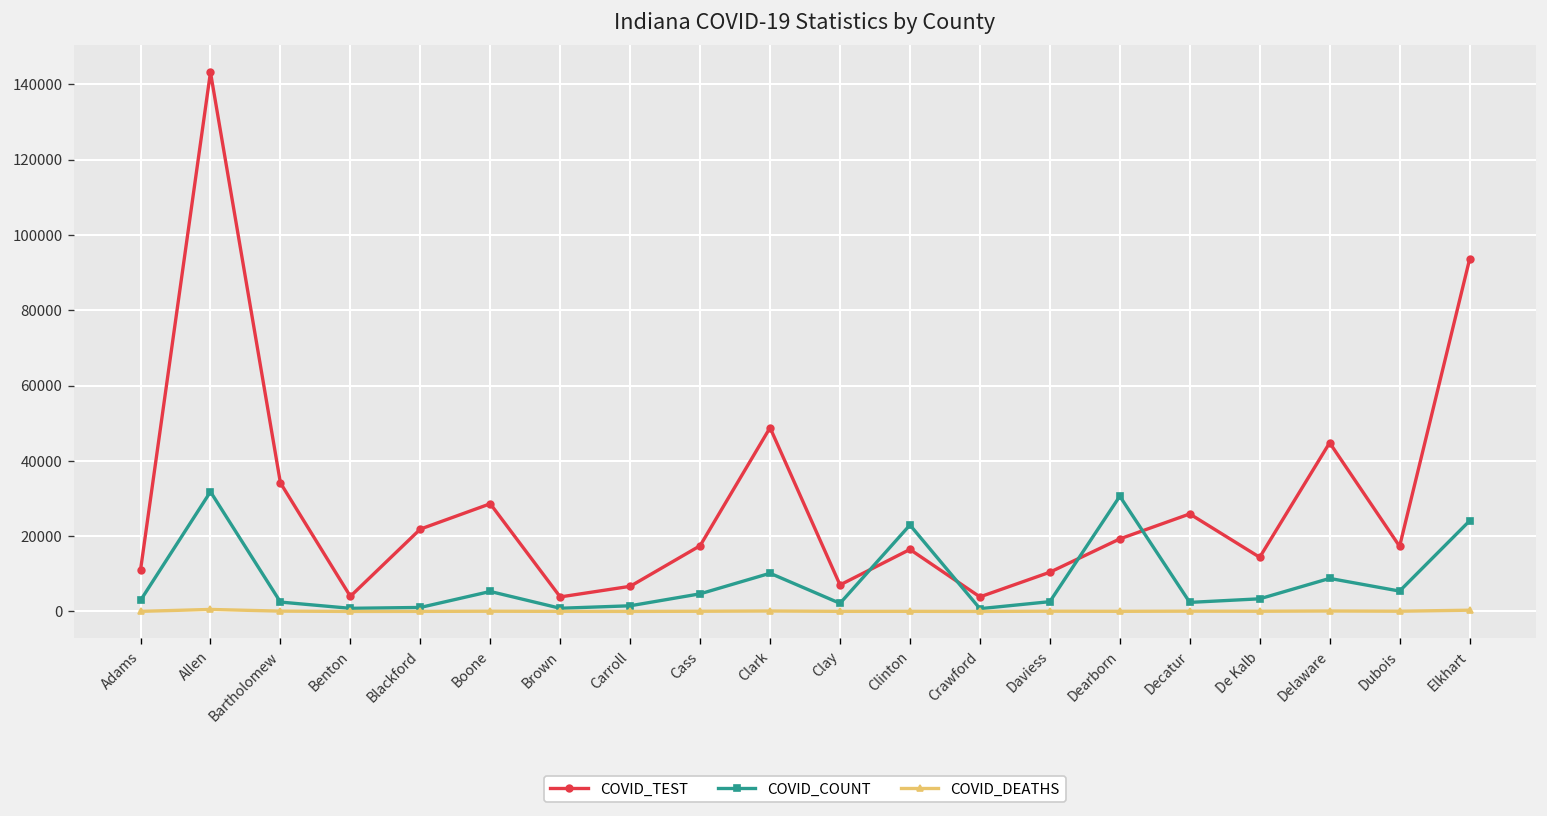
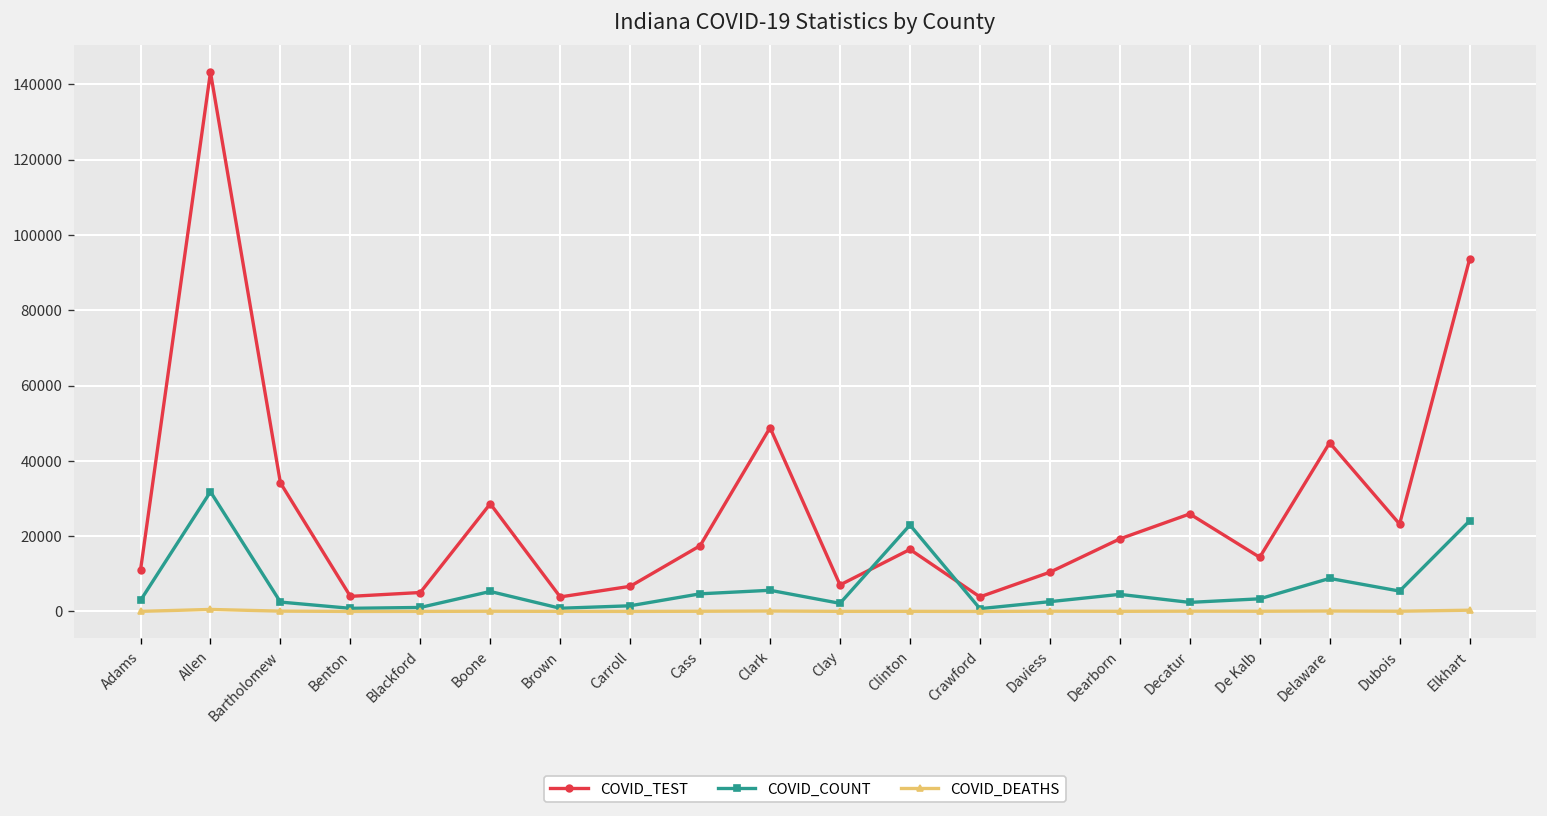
  {
    "COVID_TEST": {
      "Adams": 11000,
      "Allen": 143000,
      "Bartholomew": 34000,
      "Benton": 4000,
-     "Blackford": 22000,
+     "Blackford": 5000,
      "Boone": 29000,
      "Brown": 4000,
      "Carroll": 7000,
      "Cass": 17000,
      "Clark": 49000,
      "Clay": 7000,
      "Clinton": 16000,
      "Crawford": 4000,
      "Daviess": 10000,
      "Dearborn": 19000,
      "Decatur": 26000,
      "De Kalb": 14000,
      "Delaware": 45000,
-     "Dubois": 17000,
+     "Dubois": 23000,
      "Elkhart": 93000
    },
    "COVID_COUNT": {
      "Adams": 3000,
      "Allen": 32000,
      "Bartholomew": 2000,
      "Benton": 1000,
      "Blackford": 1000,
      "Boone": 5000,
      "Brown": 1000,
      "Carroll": 2000,
      "Cass": 5000,
-     "Clark": 10000,
+     "Clark": 6000,
      "Clay": 2000,
      "Clinton": 23000,
      "Daviess": 3000,
-     "Dearborn": 31000,
+     "Dearborn": 5000,
      "Decatur": 2000,
      "De Kalb": 3000,
      "Delaware": 9000,
      "Dubois": 5000,
      "Elkhart": 24000
    },
    "COVID_DEATHS": {
      "Adams": 0,
      "Allen": 1000,
      "Bartholomew": 0,
      "Benton": 0,
      "Blackford": 0,
      "Boone": 0,
      "Brown": 0,
      "Carroll": 0,
      "Cass": 0,
      "Clark": 0,
      "Clay": 0,
      "Clinton": 0,
      "Daviess": 0,
      "Dearborn": 0,
      "Decatur": 0,
      "De Kalb": 0,
      "Delaware": 0,
      "Dubois": 0,
      "Elkhart": 0
    }
  }
